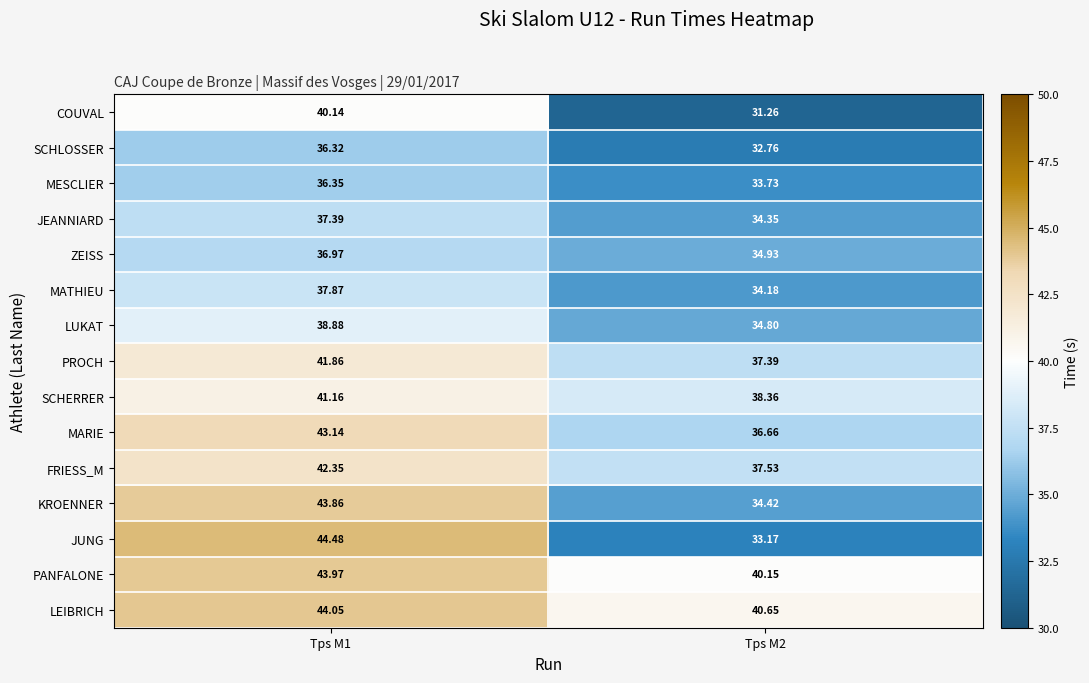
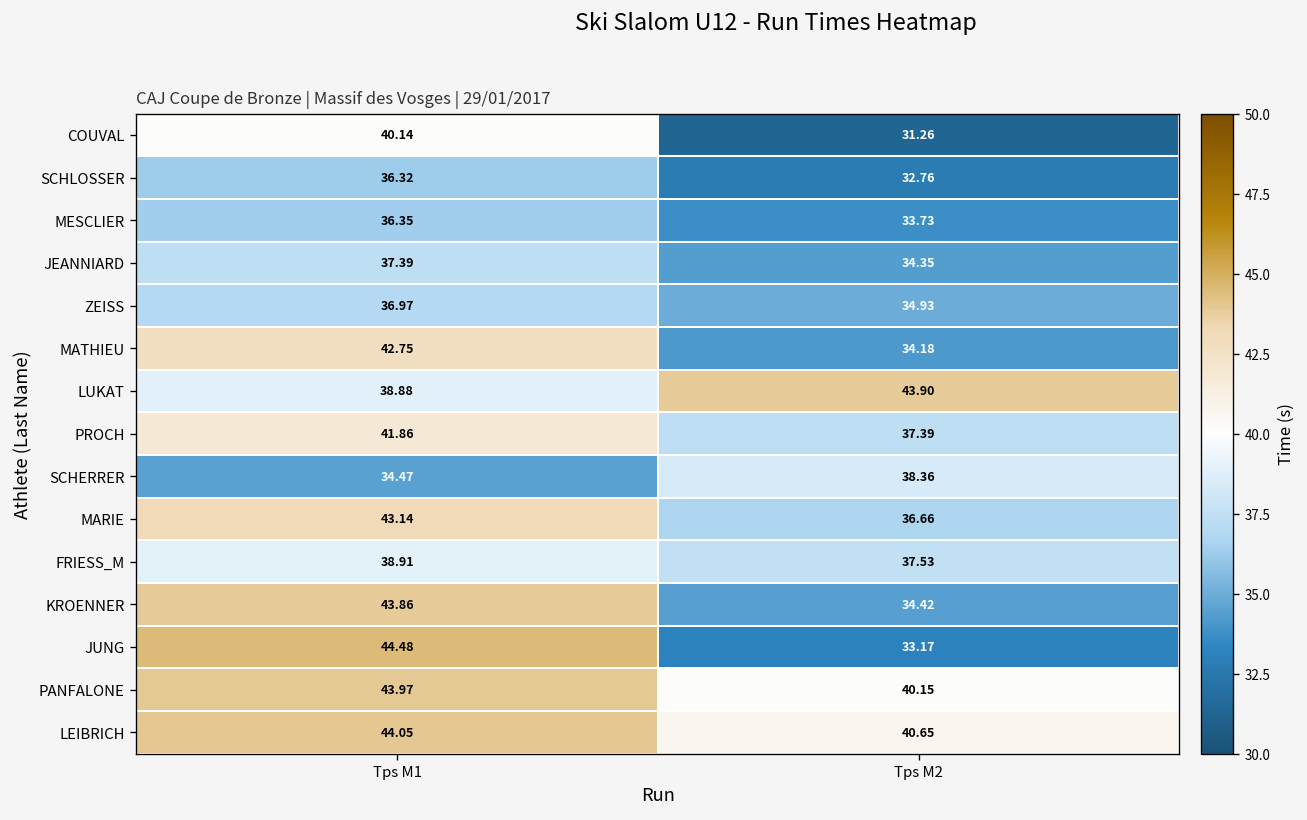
  {
    "COUVAL": {
      "Tps M1": 40.14,
      "Tps M2": 31.26
    },
    "SCHLOSSER": {
      "Tps M1": 36.32,
      "Tps M2": 32.76
    },
    "MESCLIER": {
      "Tps M1": 36.35,
      "Tps M2": 33.73
    },
    "JEANNIARD": {
      "Tps M1": 37.39,
      "Tps M2": 34.35
    },
    "ZEISS": {
      "Tps M1": 36.97,
      "Tps M2": 34.93
    },
    "MATHIEU": {
-     "Tps M1": 37.87,
+     "Tps M1": 42.75,
      "Tps M2": 34.18
    },
    "LUKAT": {
      "Tps M1": 38.88,
-     "Tps M2": 34.80
+     "Tps M2": 43.90
    },
    "PROCH": {
      "Tps M1": 41.86,
      "Tps M2": 37.39
    },
    "SCHERRER": {
-     "Tps M1": 41.16,
+     "Tps M1": 34.47,
      "Tps M2": 38.36
    },
    "MARIE": {
      "Tps M1": 43.14,
      "Tps M2": 36.66
    },
    "FRIESS_M": {
-     "Tps M1": 42.35,
+     "Tps M1": 38.91,
      "Tps M2": 37.53
    },
    "KROENNER": {
      "Tps M1": 43.86,
      "Tps M2": 34.42
    },
    "JUNG": {
      "Tps M1": 44.48,
      "Tps M2": 33.17
    },
    "PANFALONE": {
      "Tps M1": 43.97,
      "Tps M2": 40.15
    },
    "LEIBRICH": {
      "Tps M1": 44.05,
      "Tps M2": 40.65
    }
  }
